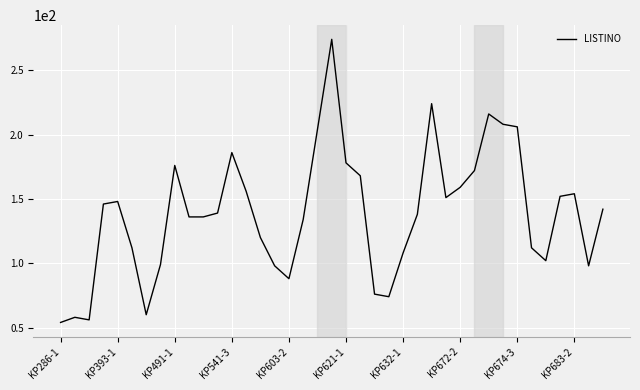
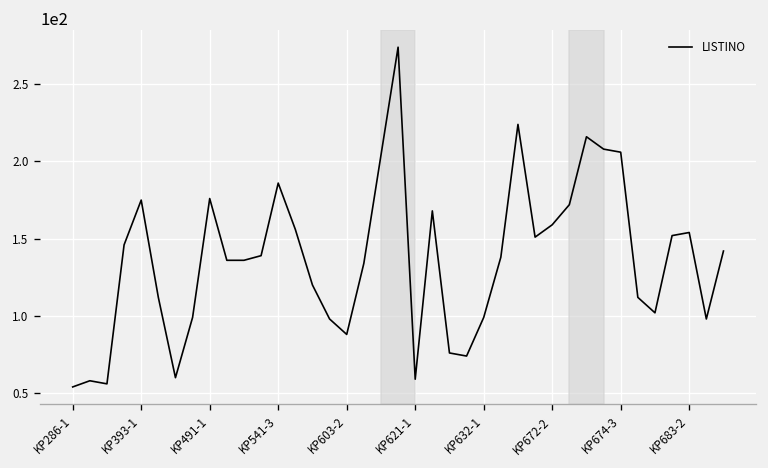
  {
    "KP286-1": 54,
-   "KP393-1": 148,
+   "KP393-1": 175,
    "KP491-1": 176,
    "KP541-3": 186,
    "KP603-2": 88,
-   "KP621-1": 178,
-   "KP632-1": 108,
+   "KP621-1": 59,
+   "KP632-1": 99,
    "KP672-2": 159,
    "KP674-3": 206,
    "KP683-2": 154
  }
